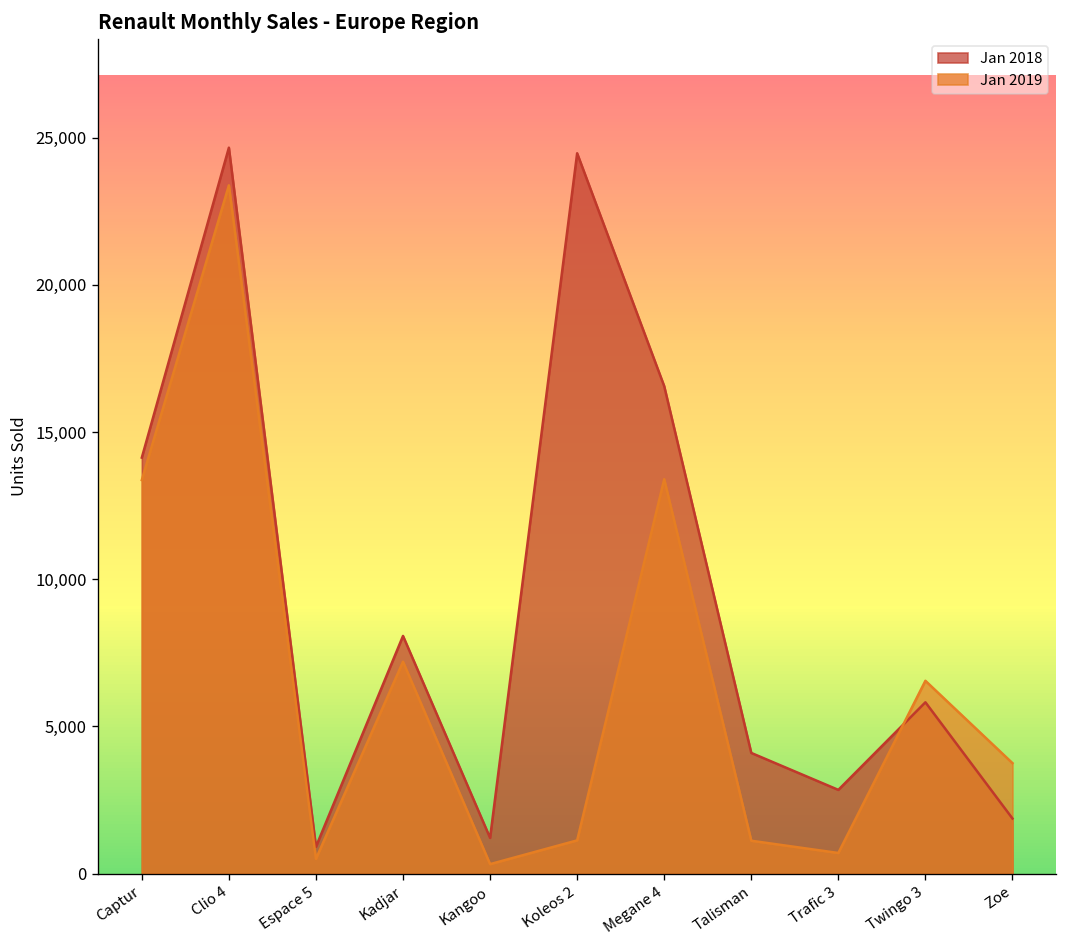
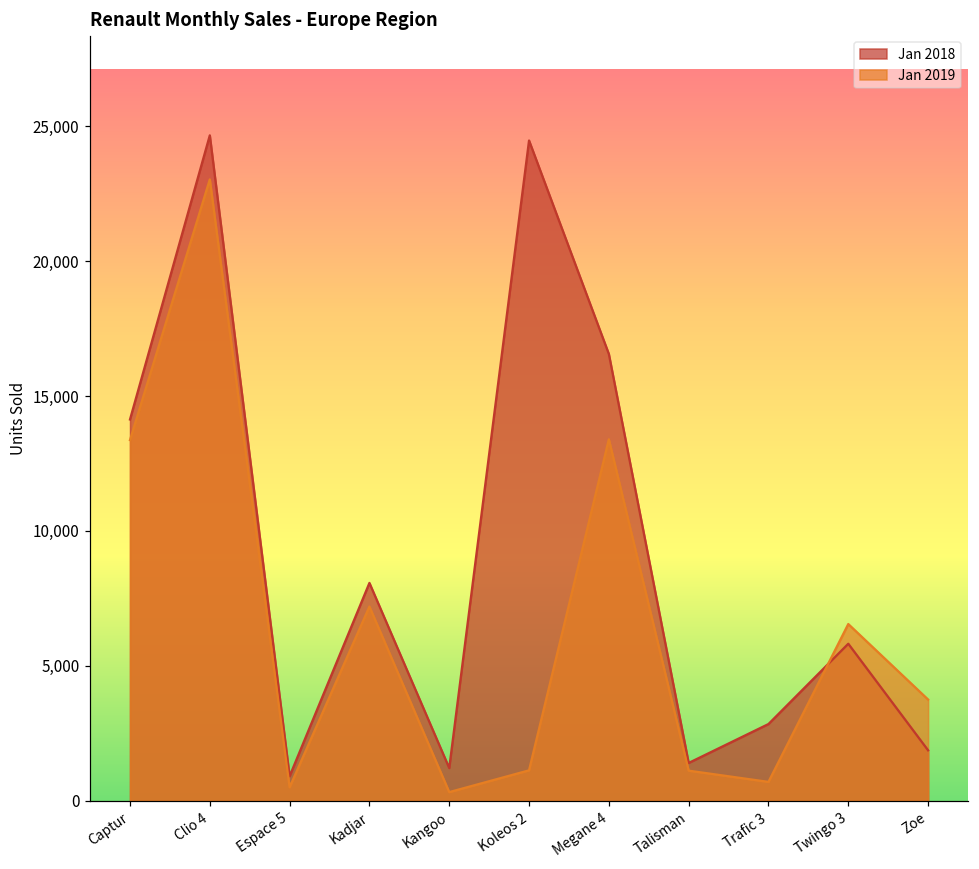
  {
    "Jan 2018": {
      "Captur": "14,100",
      "Clio 4": "24,700",
      "Espace 5": "900",
      "Kadjar": "8,100",
      "Kangoo": "1,200",
      "Koleos 2": "24,500",
      "Megane 4": "16,600",
-     "Talisman": "4,100",
+     "Talisman": "1,400",
      "Trafic 3": "2,800",
      "Twingo 3": "5,800",
      "Zoe": "1,900"
    },
    "Jan 2019": {
      "Captur": "13,400",
-     "Clio 4": "23,400",
+     "Clio 4": "23,000",
      "Espace 5": "500",
      "Kadjar": "7,200",
      "Kangoo": "300",
      "Koleos 2": "1,100",
      "Megane 4": "13,400",
      "Talisman": "1,100",
      "Trafic 3": "700",
      "Twingo 3": "6,500",
      "Zoe": "3,800"
    }
  }
